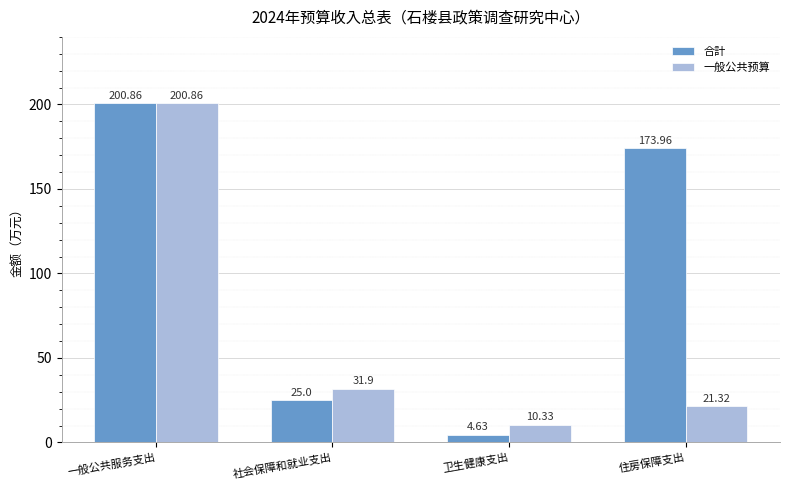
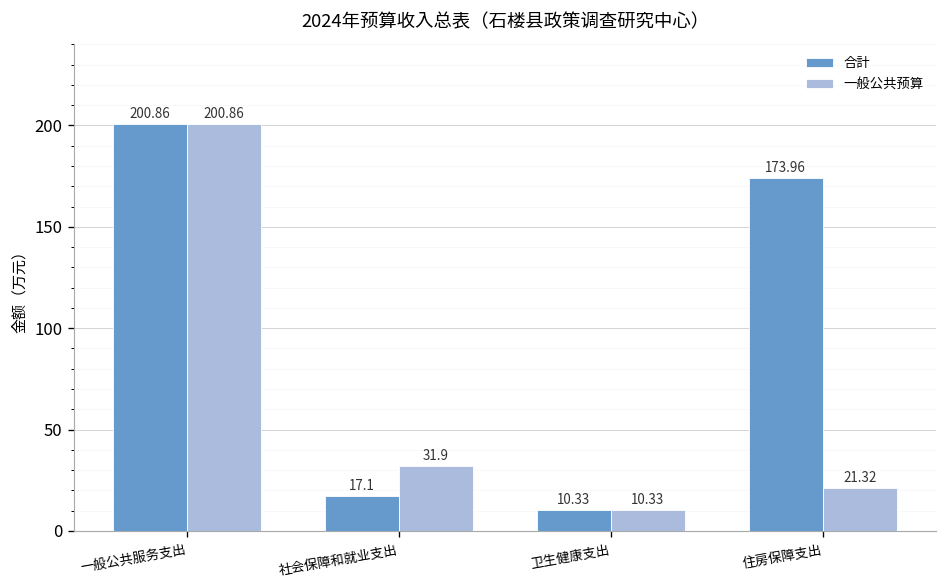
  {
    "合計": {
      "一般公共服务支出": 200.86,
-     "社会保障和就业支出": 25.0,
-     "卫生健康支出": 4.63,
+     "社会保障和就业支出": 17.1,
+     "卫生健康支出": 10.33,
      "住房保障支出": 173.96
    },
    "一般公共预算": {
      "一般公共服务支出": 200.86,
      "社会保障和就业支出": 31.9,
      "卫生健康支出": 10.33,
      "住房保障支出": 21.32
    }
  }
